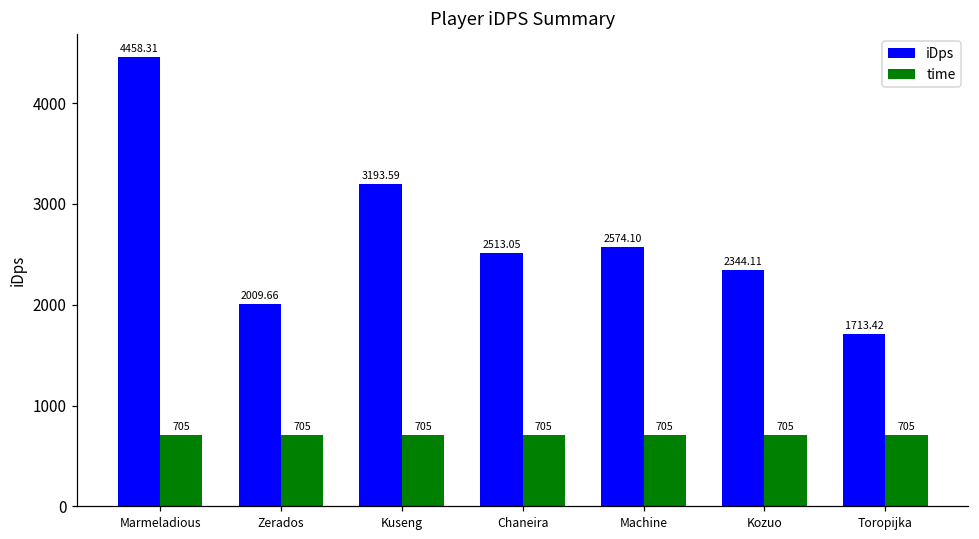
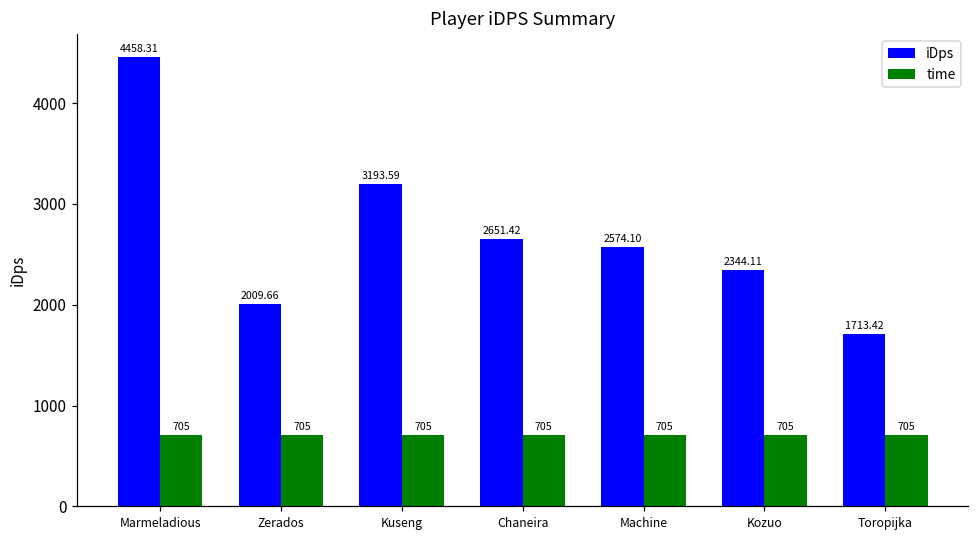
  {
    "iDps": {
      "Marmeladious": 4458.31,
      "Zerados": 2009.66,
      "Kuseng": 3193.59,
-     "Chaneira": 2513.05,
+     "Chaneira": 2651.42,
      "Machine": 2574.10,
      "Kozuo": 2344.11,
      "Toropijka": 1713.42
    },
    "time": {
      "Marmeladious": 705,
      "Zerados": 705,
      "Kuseng": 705,
      "Chaneira": 705,
      "Machine": 705,
      "Kozuo": 705,
      "Toropijka": 705
    }
  }
